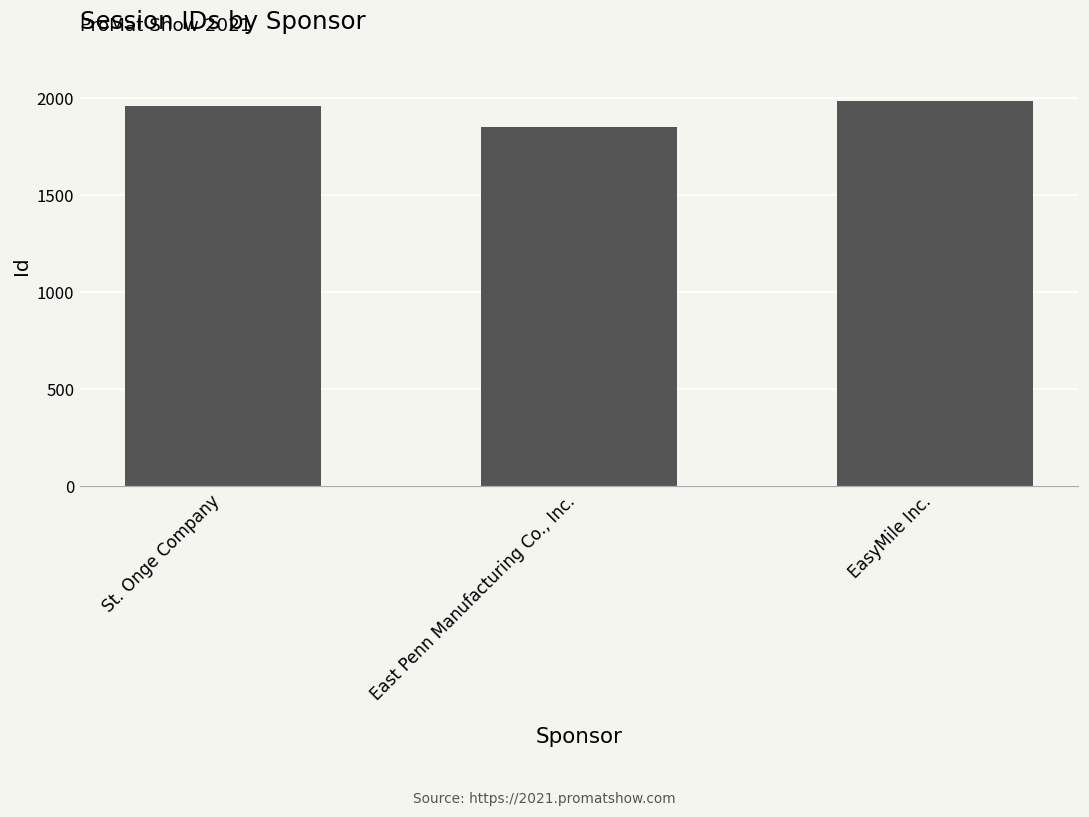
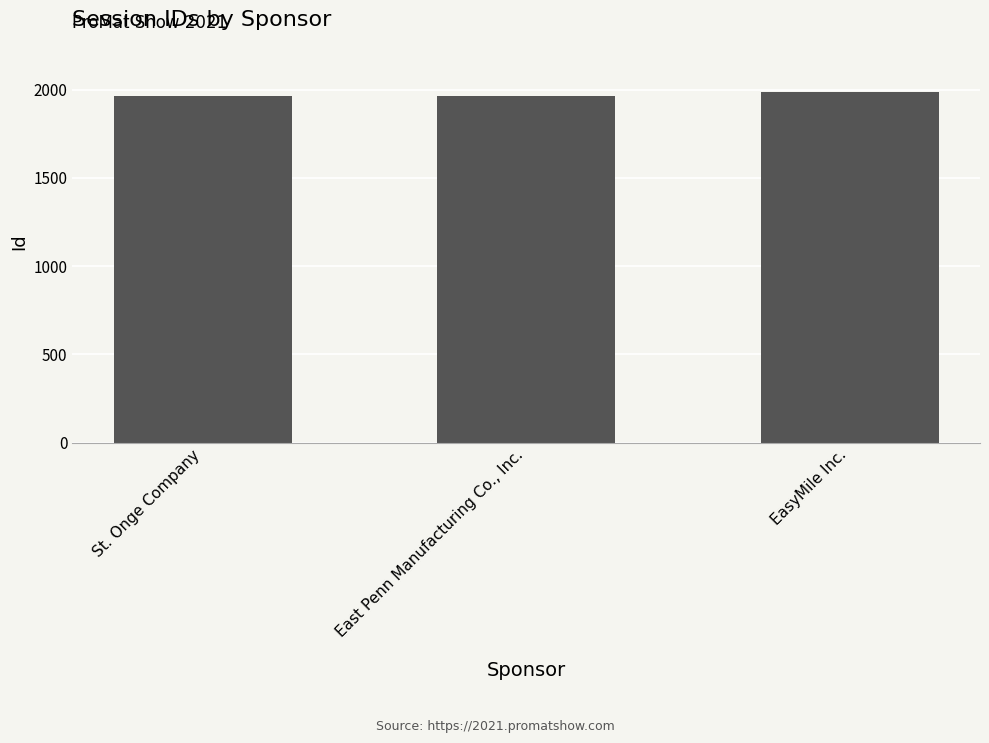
  {
    "St. Onge Company": 1960,
-   "East Penn Manufacturing Co., Inc.": 1850,
+   "East Penn Manufacturing Co., Inc.": 1960,
    "EasyMile Inc.": 1990
  }
